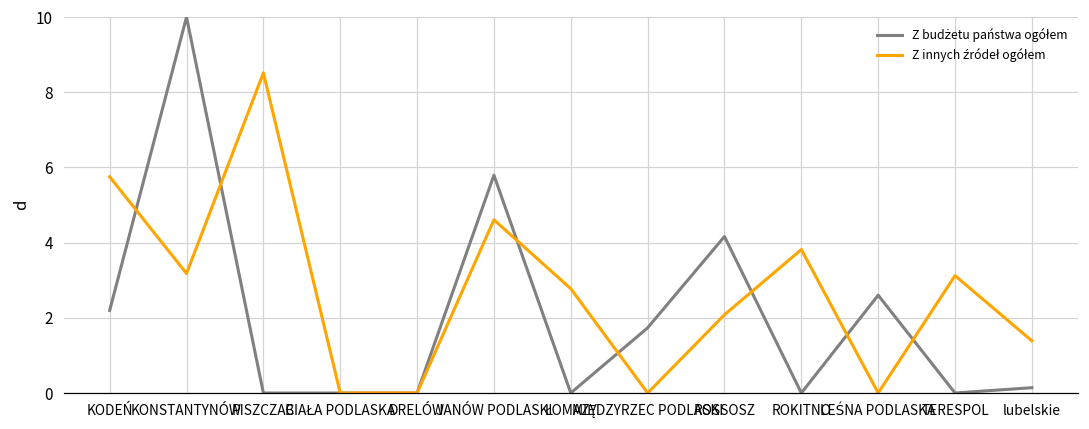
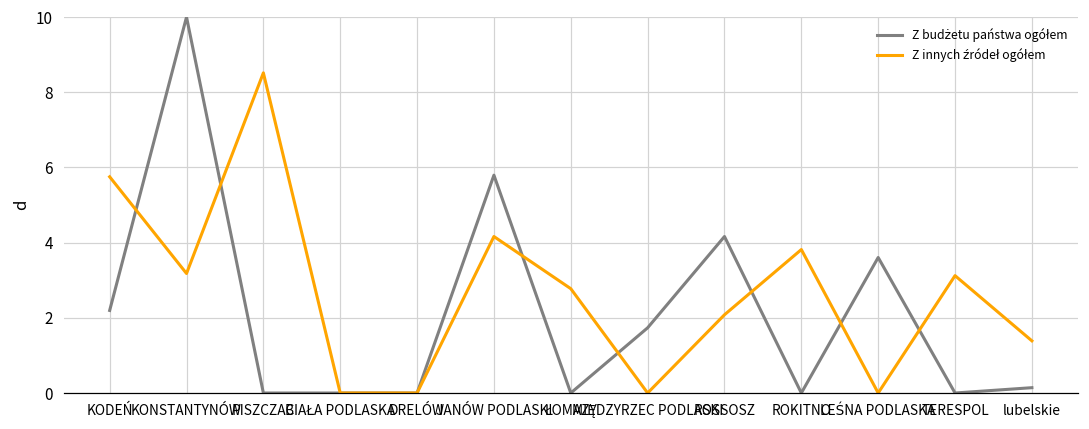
  {
    "Z budżetu państwa ogółem": {
      "KODEŃ": 2.2,
      "KONSTANTYNÓW": 10.0,
      "JANÓW PODLASKI": 5.8,
-     "LEŚNA PODLASKA": 2.6,
+     "LEŚNA PODLASKA": 3.6,
      "lubelskie": 0.1
    },
    "Z innych źródeł ogółem": {
      "KODEŃ": 5.8,
      "KONSTANTYNÓW": 3.2,
-     "JANÓW PODLASKI": 4.6,
+     "JANÓW PODLASKI": 4.2,
      "LEŚNA PODLASKA": 0.0,
      "lubelskie": 1.4
    }
  }
